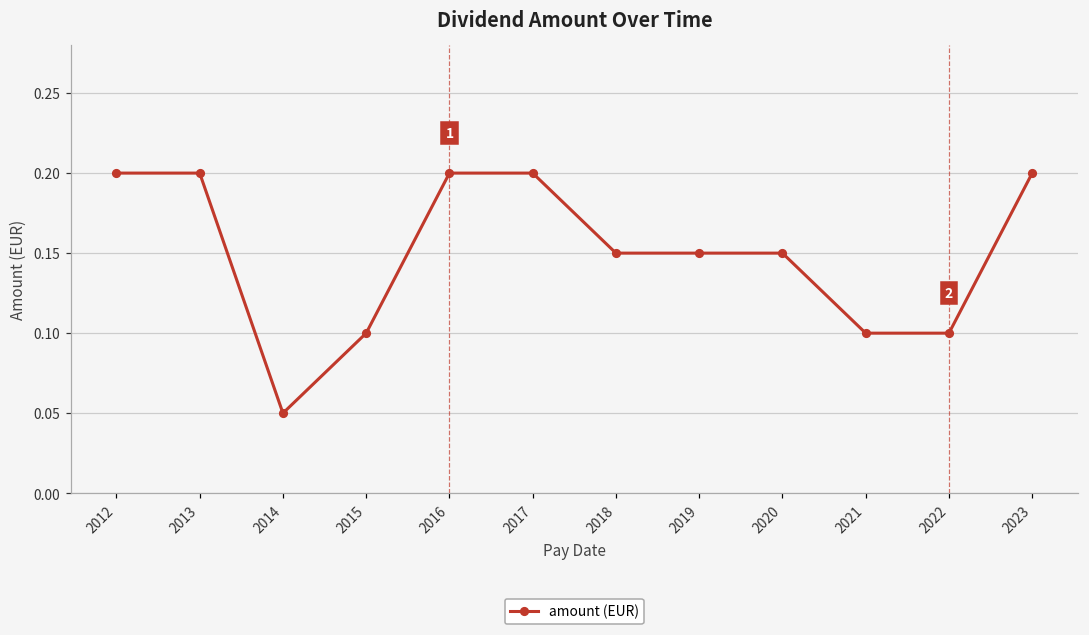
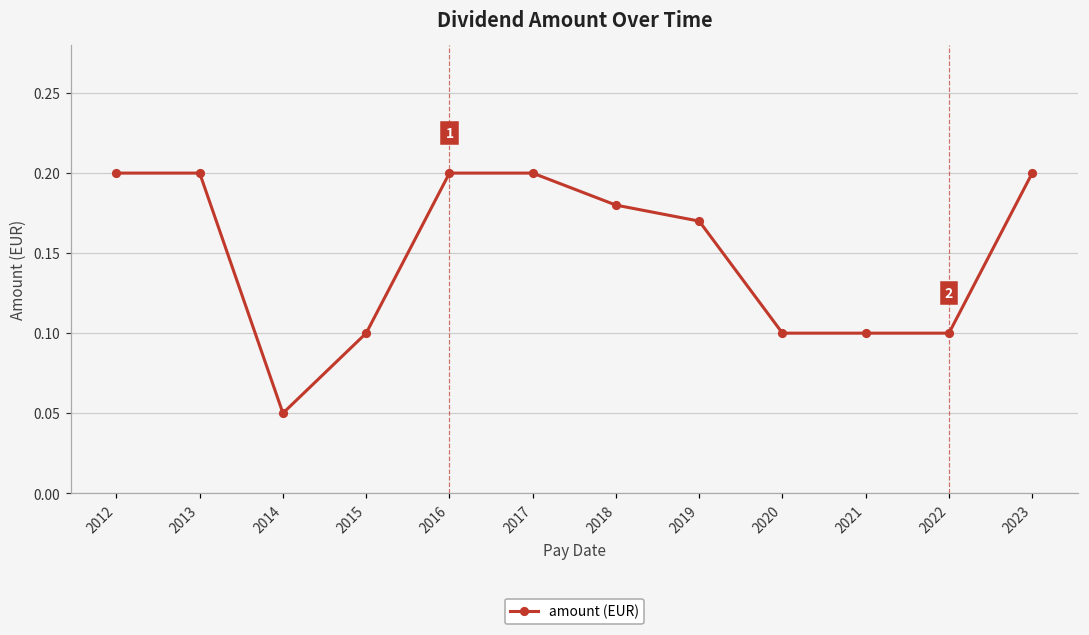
  {
    "2012": 0.20,
    "2013": 0.20,
    "2014": 0.05,
    "2015": 0.10,
    "2016": 0.20,
    "2017": 0.20,
-   "2018": 0.15,
-   "2019": 0.15,
-   "2020": 0.15,
+   "2018": 0.18,
+   "2019": 0.17,
+   "2020": 0.10,
    "2021": 0.10,
    "2022": 0.10,
    "2023": 0.20
  }
